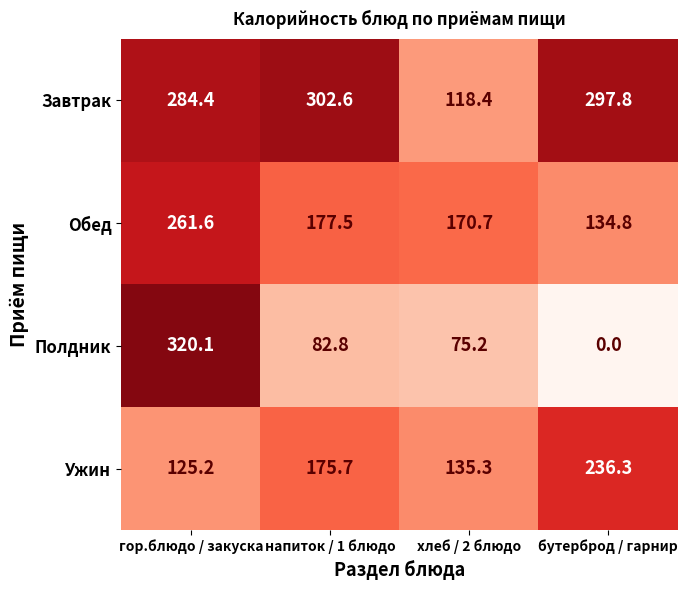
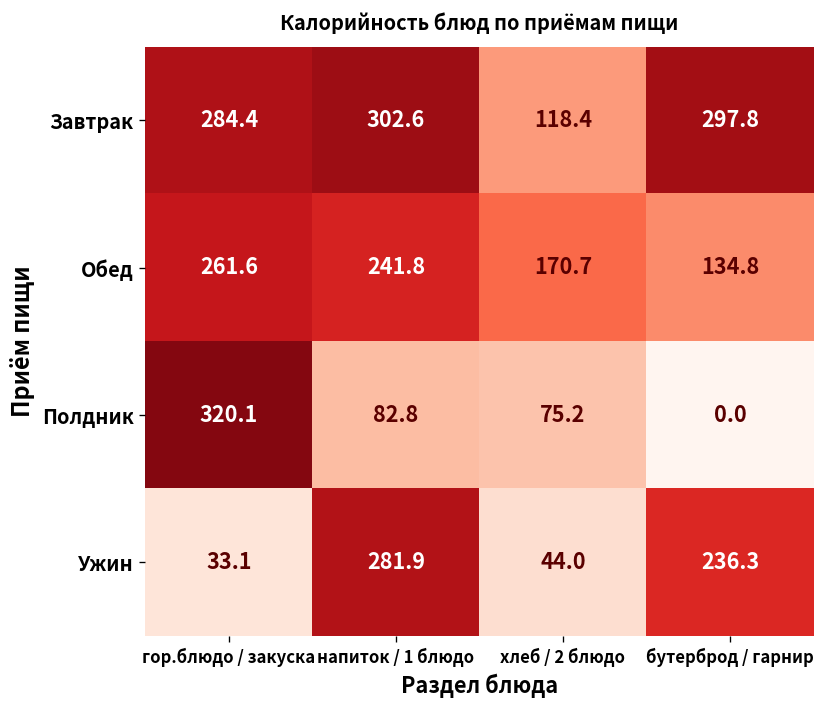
  {
    "Завтрак": {
      "гор.блюдо / закуска": 284.4,
      "напиток / 1 блюдо": 302.6,
      "хлеб / 2 блюдо": 118.4,
      "бутерброд / гарнир": 297.8
    },
    "Обед": {
      "гор.блюдо / закуска": 261.6,
-     "напиток / 1 блюдо": 177.5,
+     "напиток / 1 блюдо": 241.8,
      "хлеб / 2 блюдо": 170.7,
      "бутерброд / гарнир": 134.8
    },
    "Полдник": {
      "гор.блюдо / закуска": 320.1,
      "напиток / 1 блюдо": 82.8,
      "хлеб / 2 блюдо": 75.2,
      "бутерброд / гарнир": 0.0
    },
    "Ужин": {
-     "гор.блюдо / закуска": 125.2,
-     "напиток / 1 блюдо": 175.7,
-     "хлеб / 2 блюдо": 135.3,
+     "гор.блюдо / закуска": 33.1,
+     "напиток / 1 блюдо": 281.9,
+     "хлеб / 2 блюдо": 44.0,
      "бутерброд / гарнир": 236.3
    }
  }
